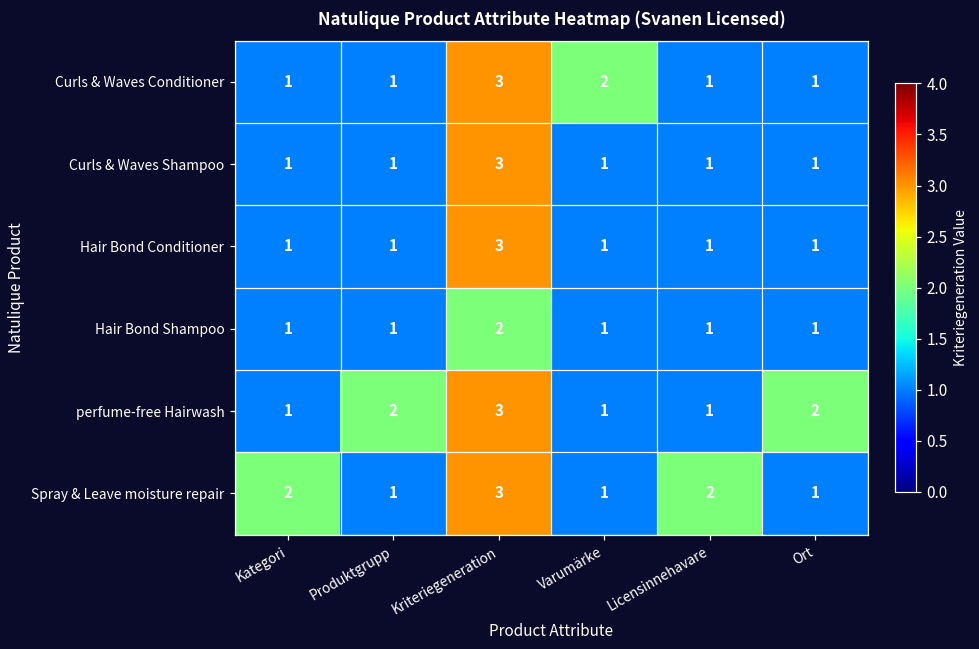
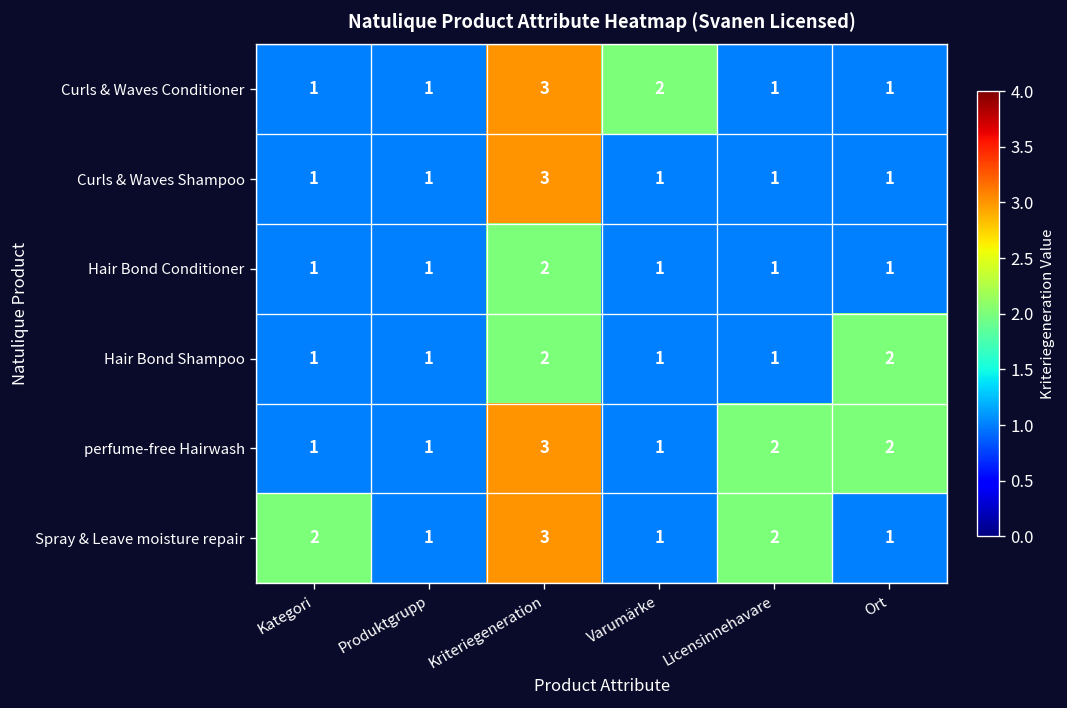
  {
    "Curls & Waves Conditioner": {
      "Kategori": 1,
      "Produktgrupp": 1,
      "Kriteriegeneration": 3,
      "Varumärke": 2,
      "Licensinnehavare": 1,
      "Ort": 1
    },
    "Curls & Waves Shampoo": {
      "Kategori": 1,
      "Produktgrupp": 1,
      "Kriteriegeneration": 3,
      "Varumärke": 1,
      "Licensinnehavare": 1,
      "Ort": 1
    },
    "Hair Bond Conditioner": {
      "Kategori": 1,
      "Produktgrupp": 1,
-     "Kriteriegeneration": 3,
+     "Kriteriegeneration": 2,
      "Varumärke": 1,
      "Licensinnehavare": 1,
      "Ort": 1
    },
    "Hair Bond Shampoo": {
      "Kategori": 1,
      "Produktgrupp": 1,
      "Kriteriegeneration": 2,
      "Varumärke": 1,
      "Licensinnehavare": 1,
-     "Ort": 1
+     "Ort": 2
    },
    "perfume-free Hairwash": {
      "Kategori": 1,
-     "Produktgrupp": 2,
+     "Produktgrupp": 1,
      "Kriteriegeneration": 3,
      "Varumärke": 1,
-     "Licensinnehavare": 1,
+     "Licensinnehavare": 2,
      "Ort": 2
    },
    "Spray & Leave moisture repair": {
      "Kategori": 2,
      "Produktgrupp": 1,
      "Kriteriegeneration": 3,
      "Varumärke": 1,
      "Licensinnehavare": 2,
      "Ort": 1
    }
  }
